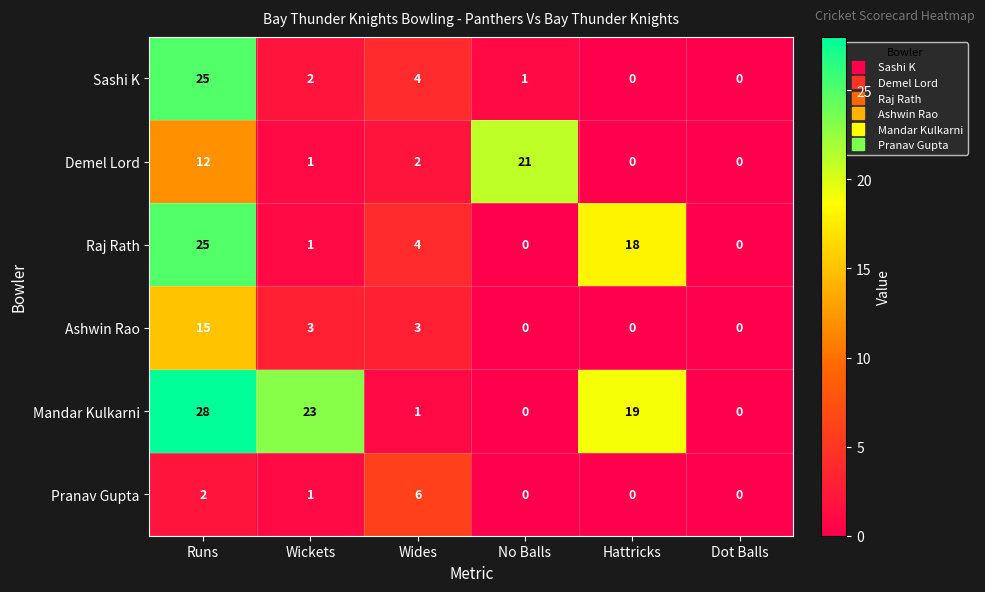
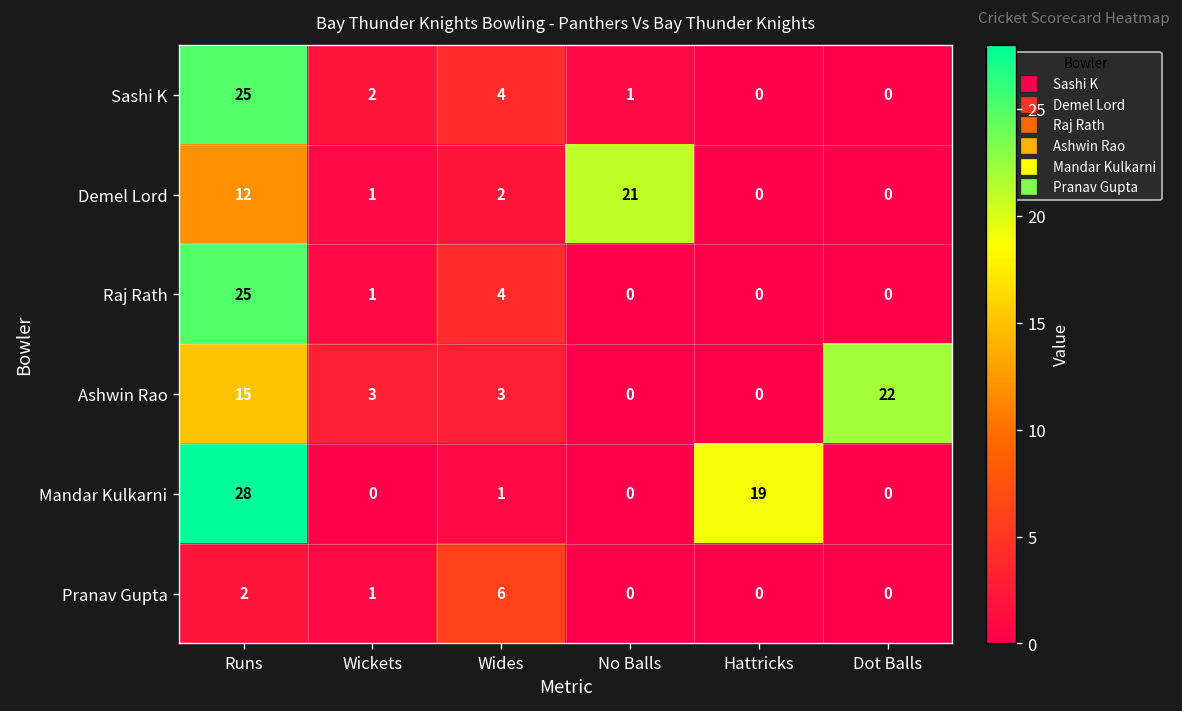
  {
    "Sashi K": {
      "Runs": 25,
      "Wickets": 2,
      "Wides": 4,
      "No Balls": 1,
      "Hattricks": 0,
      "Dot Balls": 0
    },
    "Demel Lord": {
      "Runs": 12,
      "Wickets": 1,
      "Wides": 2,
      "No Balls": 21,
      "Hattricks": 0,
      "Dot Balls": 0
    },
    "Raj Rath": {
      "Runs": 25,
      "Wickets": 1,
      "Wides": 4,
      "No Balls": 0,
-     "Hattricks": 18,
+     "Hattricks": 0,
      "Dot Balls": 0
    },
    "Ashwin Rao": {
      "Runs": 15,
      "Wickets": 3,
      "Wides": 3,
      "No Balls": 0,
      "Hattricks": 0,
-     "Dot Balls": 0
+     "Dot Balls": 22
    },
    "Mandar Kulkarni": {
      "Runs": 28,
-     "Wickets": 23,
+     "Wickets": 0,
      "Wides": 1,
      "No Balls": 0,
      "Hattricks": 19,
      "Dot Balls": 0
    },
    "Pranav Gupta": {
      "Runs": 2,
      "Wickets": 1,
      "Wides": 6,
      "No Balls": 0,
      "Hattricks": 0,
      "Dot Balls": 0
    }
  }
